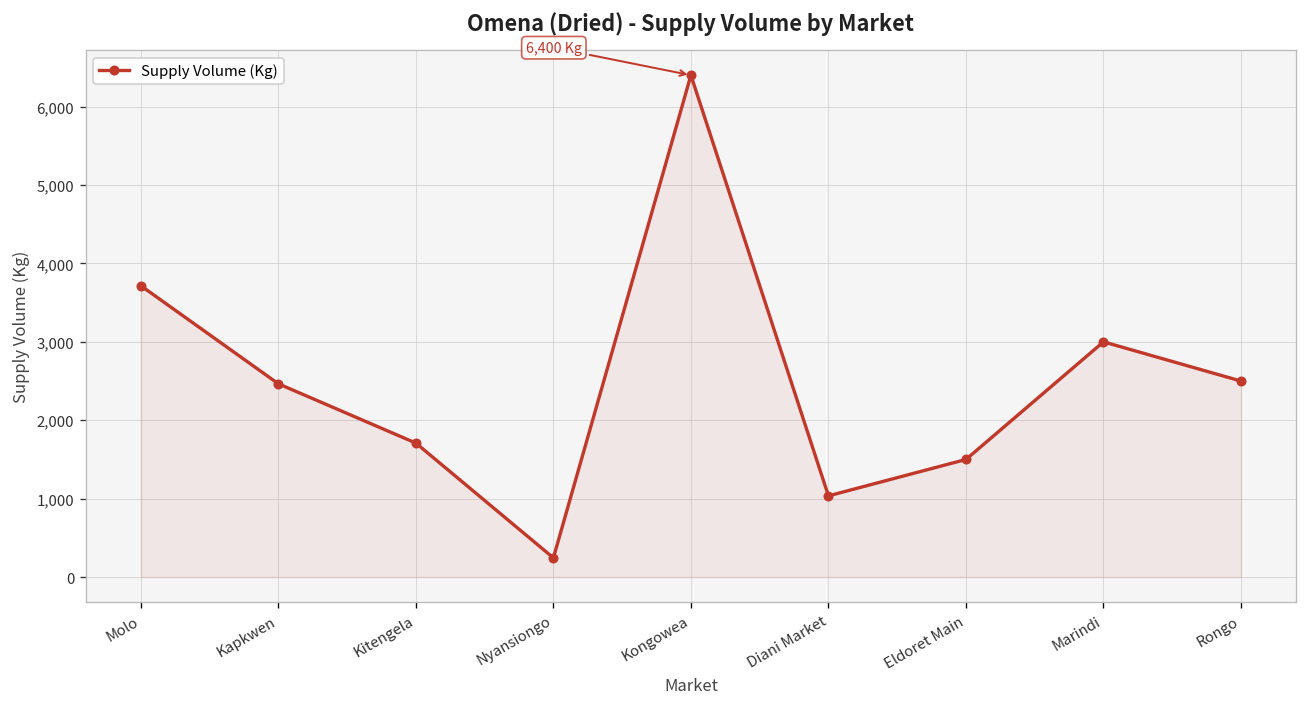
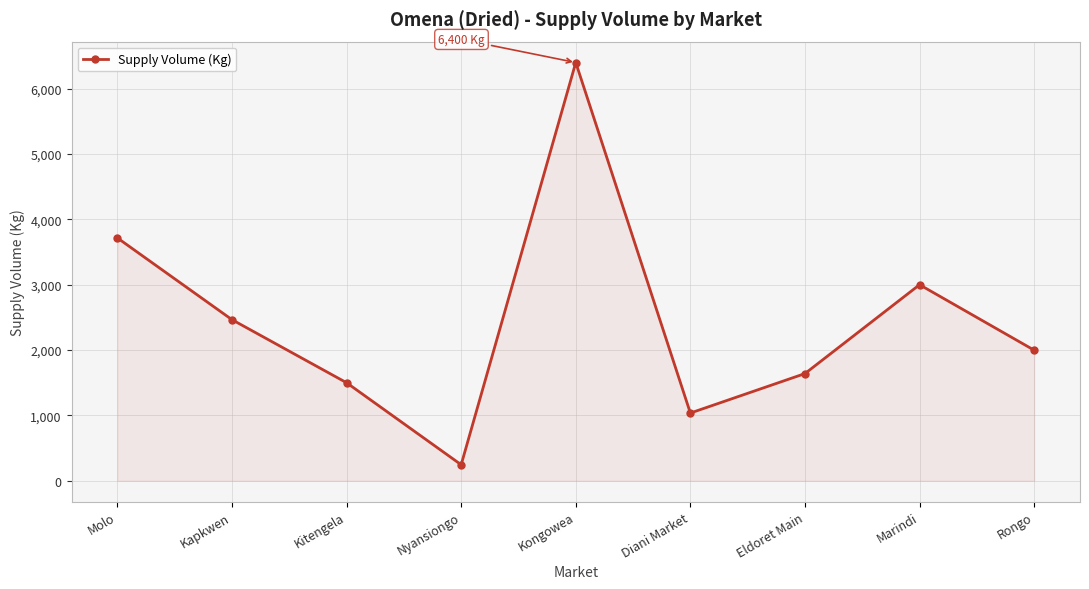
  {
    "Molo": "3,700",
    "Kapkwen": "2,500",
-   "Kitengela": "1,700",
+   "Kitengela": "1,500",
    "Nyansiongo": "200",
    "Diani Market": "1,000",
-   "Eldoret Main": "1,500",
+   "Eldoret Main": "1,600",
    "Marindi": "3,000",
-   "Rongo": "2,500"
+   "Rongo": "2,000"
  }
